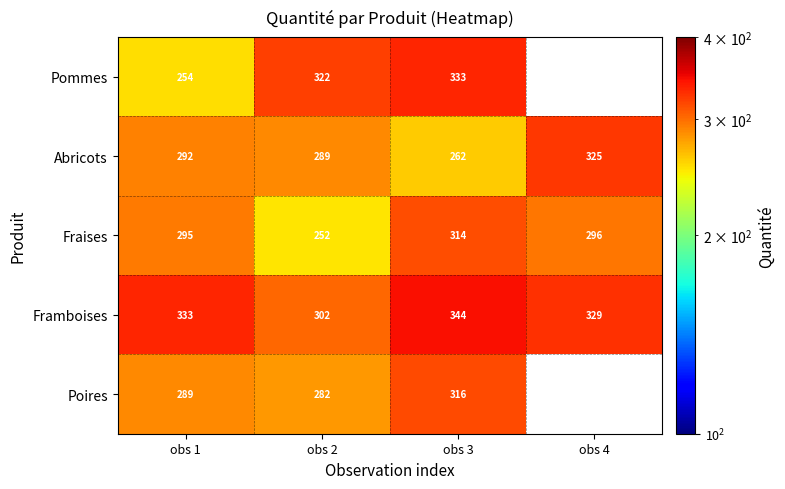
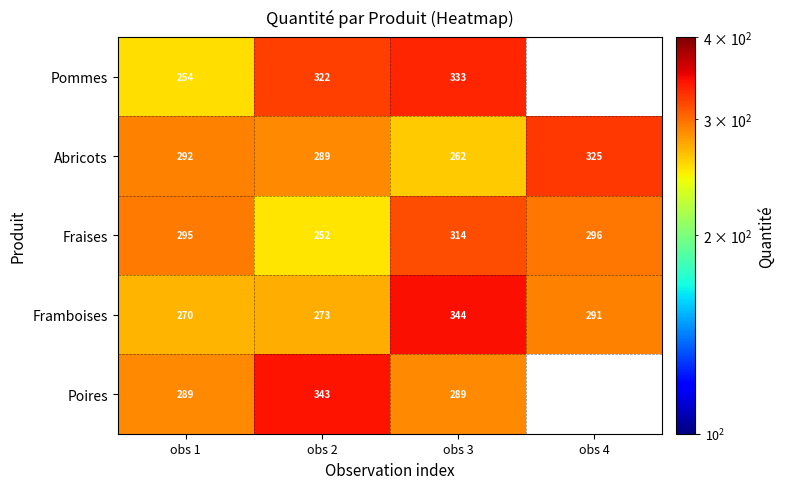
  {
    "Pommes": {
      "obs 1": 254,
      "obs 2": 322,
      "obs 3": 333
    },
    "Abricots": {
      "obs 1": 292,
      "obs 2": 289,
      "obs 3": 262,
      "obs 4": 325
    },
    "Fraises": {
      "obs 1": 295,
      "obs 2": 252,
      "obs 3": 314,
      "obs 4": 296
    },
    "Framboises": {
-     "obs 1": 333,
-     "obs 2": 302,
+     "obs 1": 270,
+     "obs 2": 273,
      "obs 3": 344,
-     "obs 4": 329
+     "obs 4": 291
    },
    "Poires": {
      "obs 1": 289,
-     "obs 2": 282,
-     "obs 3": 316
+     "obs 2": 343,
+     "obs 3": 289
    }
  }
